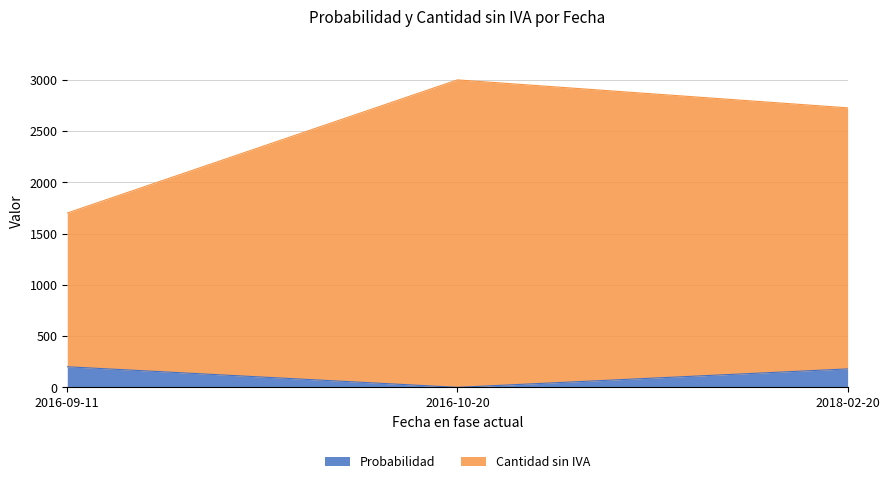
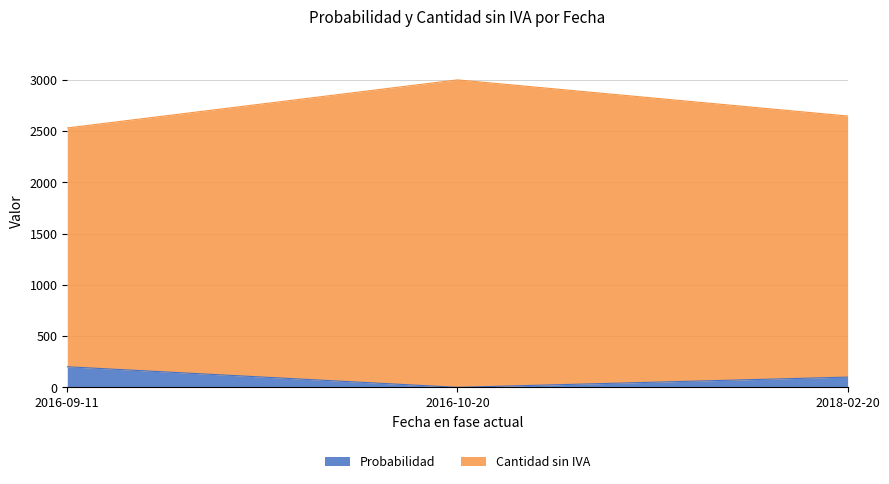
  {
    "Probabilidad": {
      "2016-09-11": 200,
      "2016-10-20": 0,
-     "2018-02-20": 180
+     "2018-02-20": 100
    },
    "Cantidad sin IVA": {
-     "2016-09-11": 1500,
+     "2016-09-11": 2330,
      "2016-10-20": 3000,
      "2018-02-20": 2550
    }
  }
